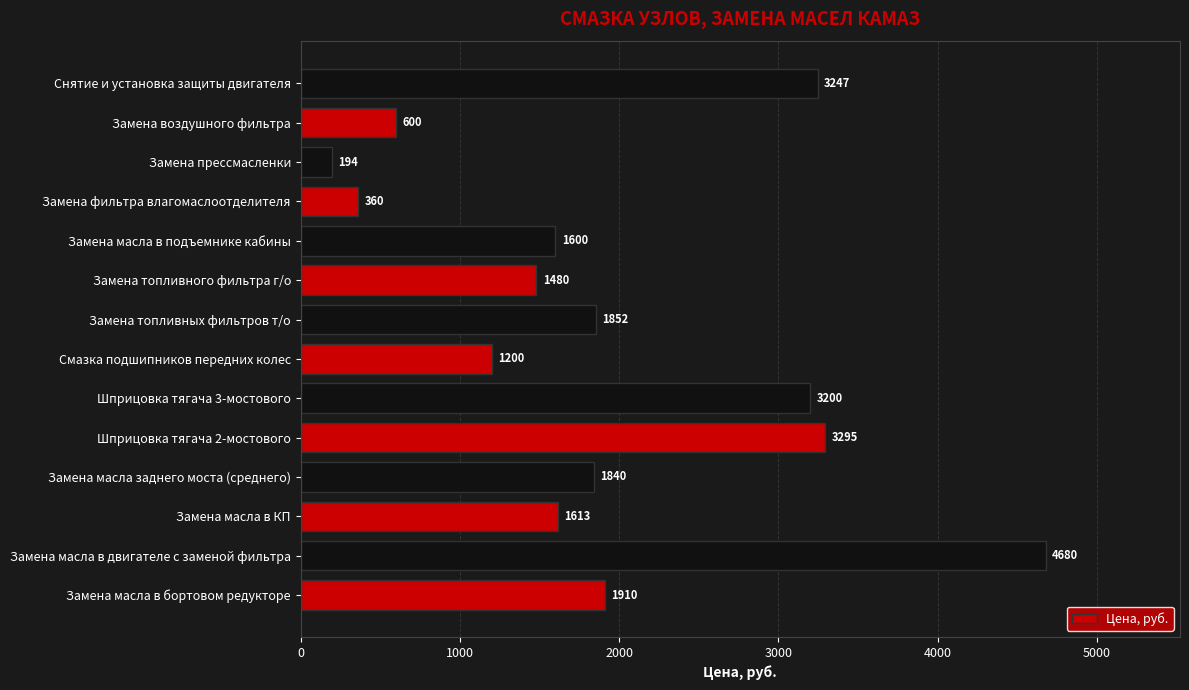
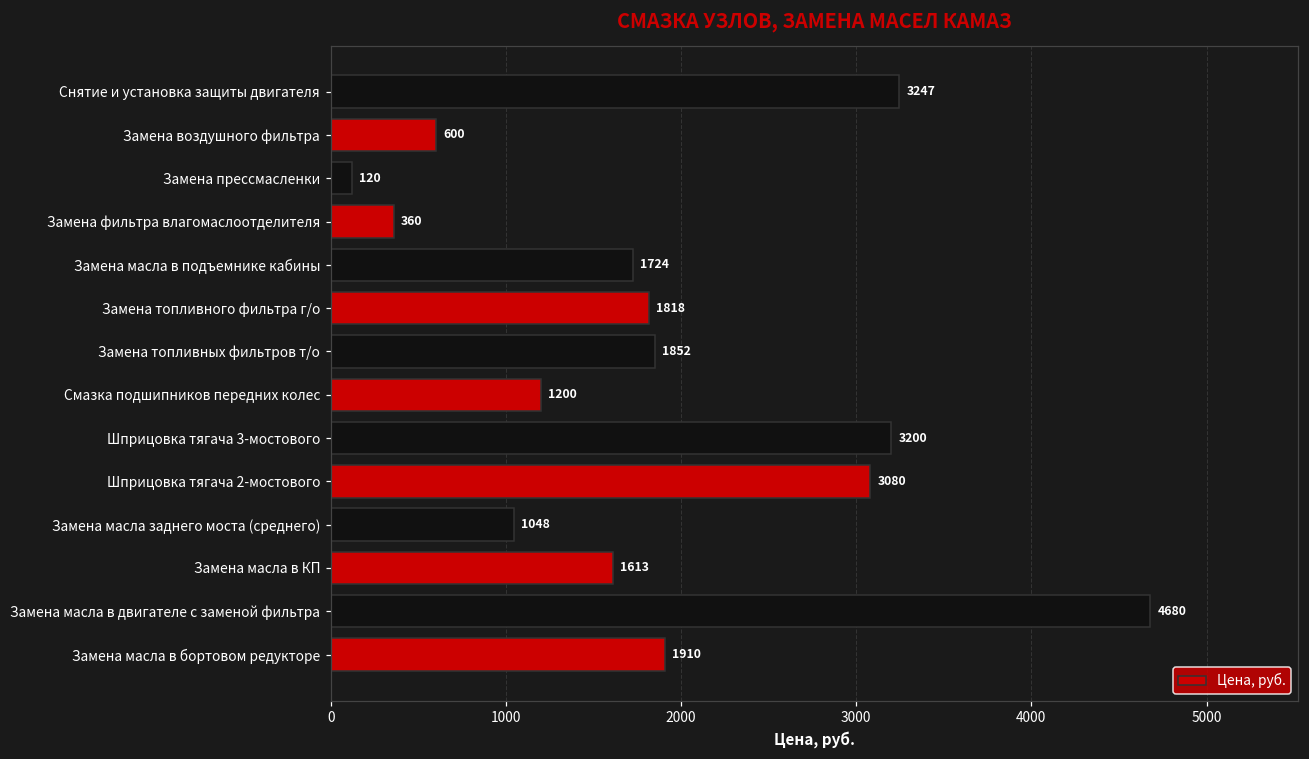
  {
    "Снятие и установка защиты двигателя": 3247,
    "Замена воздушного фильтра": 600,
-   "Замена прессмасленки": 194,
+   "Замена прессмасленки": 120,
    "Замена фильтра влагомаслоотделителя": 360,
-   "Замена масла в подъемнике кабины": 1600,
-   "Замена топливного фильтра г/о": 1480,
+   "Замена масла в подъемнике кабины": 1724,
+   "Замена топливного фильтра г/о": 1818,
    "Замена топливных фильтров т/о": 1852,
    "Смазка подшипников передних колес": 1200,
    "Шприцовка тягача 3-мостового": 3200,
-   "Шприцовка тягача 2-мостового": 3295,
-   "Замена масла заднего моста (среднего)": 1840,
+   "Шприцовка тягача 2-мостового": 3080,
+   "Замена масла заднего моста (среднего)": 1048,
    "Замена масла в КП": 1613,
    "Замена масла в двигателе с заменой фильтра": 4680,
    "Замена масла в бортовом редукторе": 1910
  }
